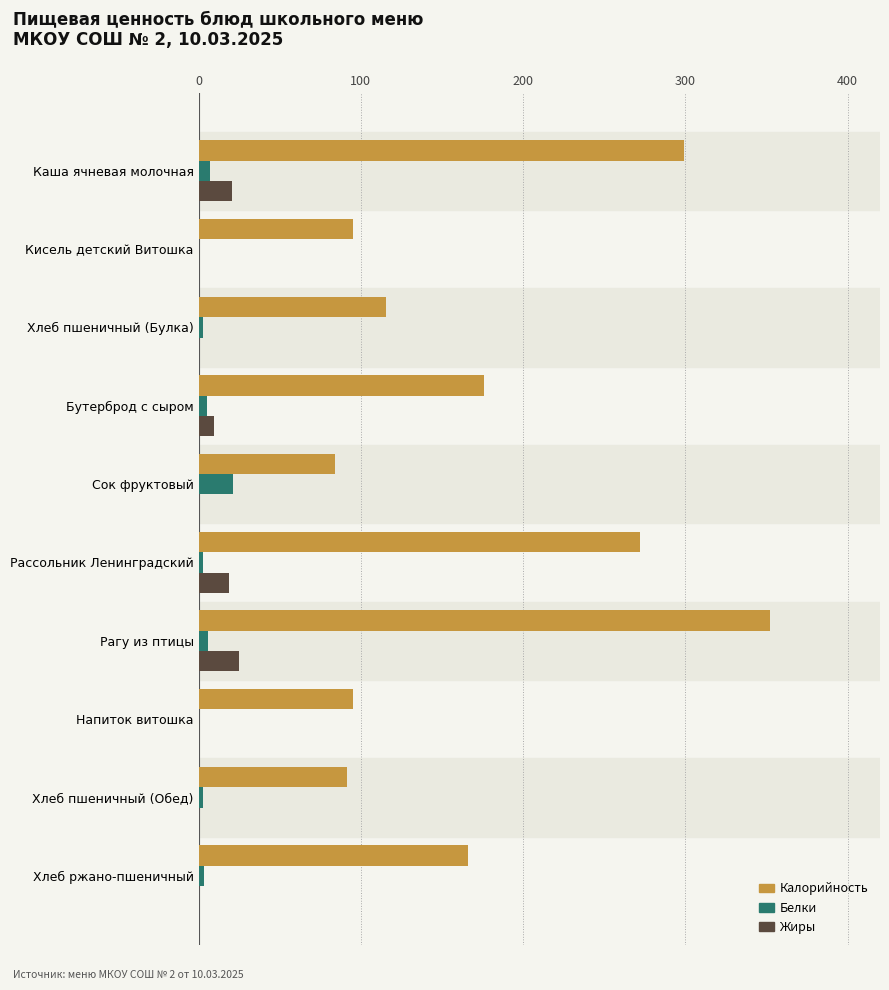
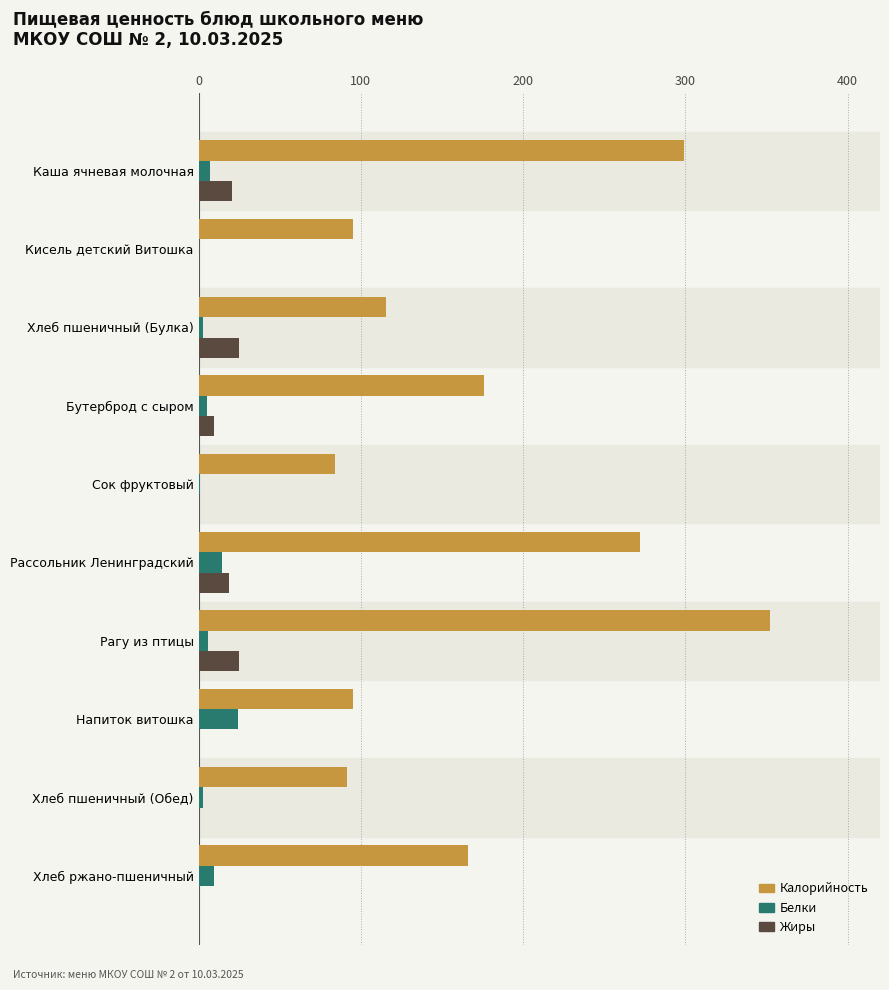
  {
    "Калорийность": {
      "Каша ячневая молочная": 299,
      "Кисель детский Витошка": 95,
      "Хлеб пшеничный (Булка)": 116,
      "Бутерброд с сыром": 176,
      "Сок фруктовый": 84,
      "Рассольник Ленинградский": 272,
      "Рагу из птицы": 352,
      "Напиток витошка": 95,
      "Хлеб пшеничный (Обед)": 92,
      "Хлеб ржано-пшеничный": 166
    },
    "Белки": {
      "Каша ячневая молочная": 7,
      "Кисель детский Витошка": 0,
      "Хлеб пшеничный (Булка)": 3,
      "Бутерброд с сыром": 5,
-     "Сок фруктовый": 21,
-     "Рассольник Ленинградский": 3,
+     "Сок фруктовый": 1,
+     "Рассольник Ленинградский": 15,
      "Рагу из птицы": 6,
-     "Напиток витошка": 0,
+     "Напиток витошка": 24,
      "Хлеб пшеничный (Обед)": 3,
-     "Хлеб ржано-пшеничный": 3
+     "Хлеб ржано-пшеничный": 9
    },
    "Жиры": {
      "Каша ячневая молочная": 21,
      "Кисель детский Витошка": 0,
-     "Хлеб пшеничный (Булка)": 0,
+     "Хлеб пшеничный (Булка)": 25,
      "Бутерброд с сыром": 10,
      "Сок фруктовый": 0,
      "Рассольник Ленинградский": 19,
      "Рагу из птицы": 25
    }
  }
